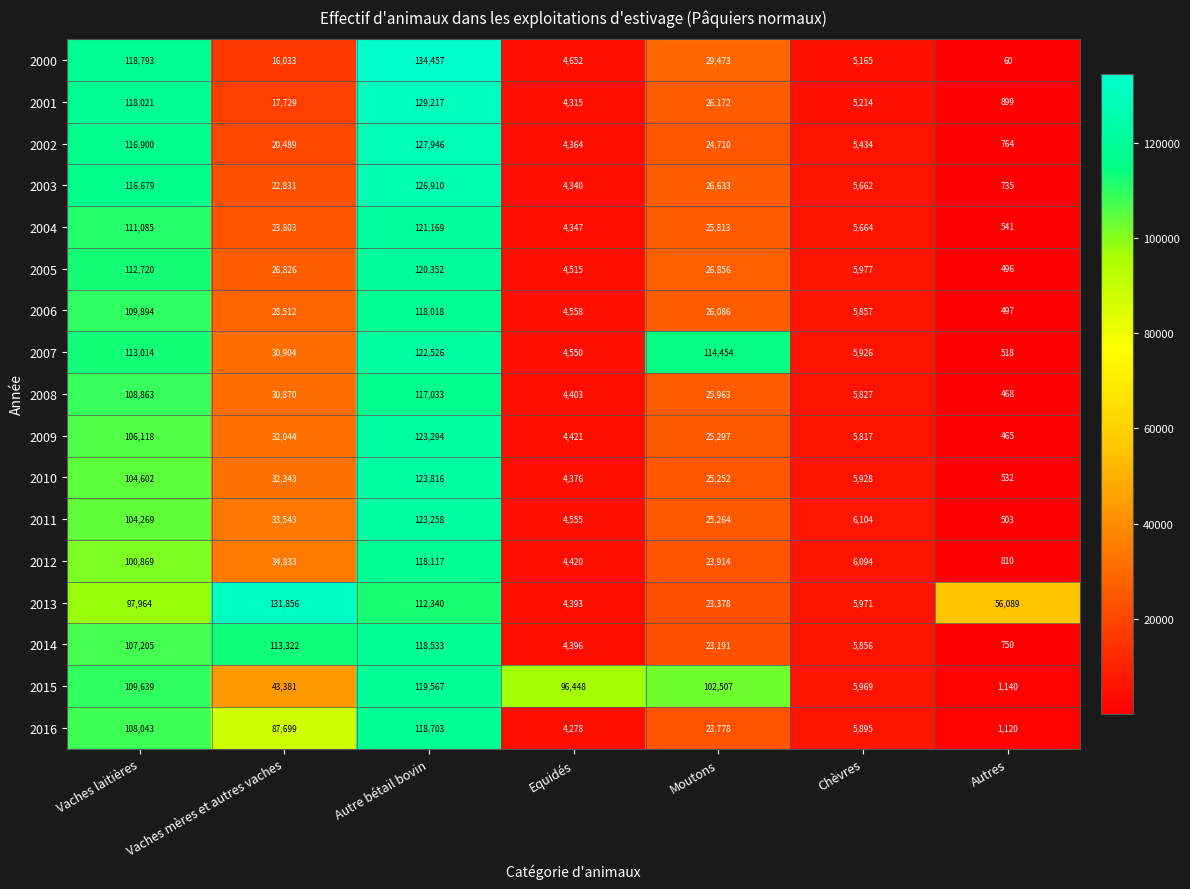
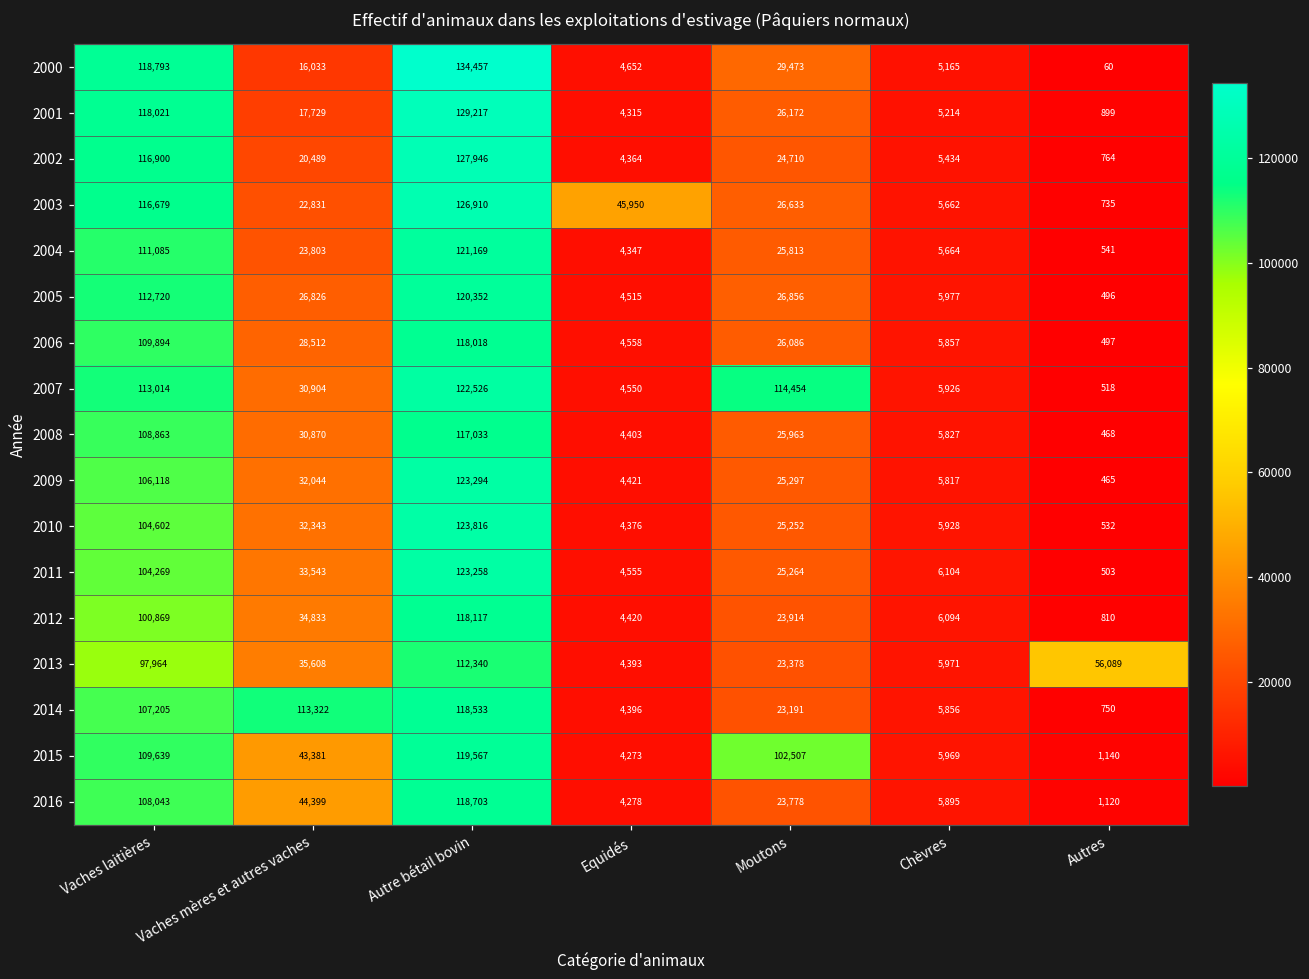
  {
    "2000": {
      "Vaches laitières": "118,793",
      "Vaches mères et autres vaches": "16,033",
      "Autre bétail bovin": "134,457",
      "Equidés": "4,652",
      "Moutons": "29,473",
      "Chèvres": "5,165",
      "Autres": "60"
    },
    "2001": {
      "Vaches laitières": "118,021",
      "Vaches mères et autres vaches": "17,729",
      "Autre bétail bovin": "129,217",
      "Equidés": "4,315",
      "Moutons": "26,172",
      "Chèvres": "5,214",
      "Autres": "899"
    },
    "2002": {
      "Vaches laitières": "116,900",
      "Vaches mères et autres vaches": "20,489",
      "Autre bétail bovin": "127,946",
      "Equidés": "4,364",
      "Moutons": "24,710",
      "Chèvres": "5,434",
      "Autres": "764"
    },
    "2003": {
      "Vaches laitières": "116,679",
      "Vaches mères et autres vaches": "22,831",
      "Autre bétail bovin": "126,910",
-     "Equidés": "4,340",
+     "Equidés": "45,950",
      "Moutons": "26,633",
      "Chèvres": "5,662",
      "Autres": "735"
    },
    "2004": {
      "Vaches laitières": "111,085",
      "Vaches mères et autres vaches": "23,803",
      "Autre bétail bovin": "121,169",
      "Equidés": "4,347",
      "Moutons": "25,813",
      "Chèvres": "5,664",
      "Autres": "541"
    },
    "2005": {
      "Vaches laitières": "112,720",
      "Vaches mères et autres vaches": "26,826",
      "Autre bétail bovin": "120,352",
      "Equidés": "4,515",
      "Moutons": "26,856",
      "Chèvres": "5,977",
      "Autres": "496"
    },
    "2006": {
      "Vaches laitières": "109,894",
      "Vaches mères et autres vaches": "28,512",
      "Autre bétail bovin": "118,018",
      "Equidés": "4,558",
      "Moutons": "26,086",
      "Chèvres": "5,857",
      "Autres": "497"
    },
    "2007": {
      "Vaches laitières": "113,014",
      "Vaches mères et autres vaches": "30,904",
      "Autre bétail bovin": "122,526",
      "Equidés": "4,550",
      "Moutons": "114,454",
      "Chèvres": "5,926",
      "Autres": "518"
    },
    "2008": {
      "Vaches laitières": "108,863",
      "Vaches mères et autres vaches": "30,870",
      "Autre bétail bovin": "117,033",
      "Equidés": "4,403",
      "Moutons": "25,963",
      "Chèvres": "5,827",
      "Autres": "468"
    },
    "2009": {
      "Vaches laitières": "106,118",
      "Vaches mères et autres vaches": "32,044",
      "Autre bétail bovin": "123,294",
      "Equidés": "4,421",
      "Moutons": "25,297",
      "Chèvres": "5,817",
      "Autres": "465"
    },
    "2010": {
      "Vaches laitières": "104,602",
      "Vaches mères et autres vaches": "32,343",
      "Autre bétail bovin": "123,816",
      "Equidés": "4,376",
      "Moutons": "25,252",
      "Chèvres": "5,928",
      "Autres": "532"
    },
    "2011": {
      "Vaches laitières": "104,269",
      "Vaches mères et autres vaches": "33,543",
      "Autre bétail bovin": "123,258",
      "Equidés": "4,555",
      "Moutons": "25,264",
      "Chèvres": "6,104",
      "Autres": "503"
    },
    "2012": {
      "Vaches laitières": "100,869",
      "Vaches mères et autres vaches": "34,833",
      "Autre bétail bovin": "118,117",
      "Equidés": "4,420",
      "Moutons": "23,914",
      "Chèvres": "6,094",
      "Autres": "810"
    },
    "2013": {
      "Vaches laitières": "97,964",
-     "Vaches mères et autres vaches": "131,856",
+     "Vaches mères et autres vaches": "35,608",
      "Autre bétail bovin": "112,340",
      "Equidés": "4,393",
      "Moutons": "23,378",
      "Chèvres": "5,971",
      "Autres": "56,089"
    },
    "2014": {
      "Vaches laitières": "107,205",
      "Vaches mères et autres vaches": "113,322",
      "Autre bétail bovin": "118,533",
      "Equidés": "4,396",
      "Moutons": "23,191",
      "Chèvres": "5,856",
      "Autres": "750"
    },
    "2015": {
      "Vaches laitières": "109,639",
      "Vaches mères et autres vaches": "43,381",
      "Autre bétail bovin": "119,567",
-     "Equidés": "96,448",
+     "Equidés": "4,273",
      "Moutons": "102,507",
      "Chèvres": "5,969",
      "Autres": "1,140"
    },
    "2016": {
      "Vaches laitières": "108,043",
-     "Vaches mères et autres vaches": "87,699",
+     "Vaches mères et autres vaches": "44,399",
      "Autre bétail bovin": "118,703",
      "Equidés": "4,278",
      "Moutons": "23,778",
      "Chèvres": "5,895",
      "Autres": "1,120"
    }
  }
